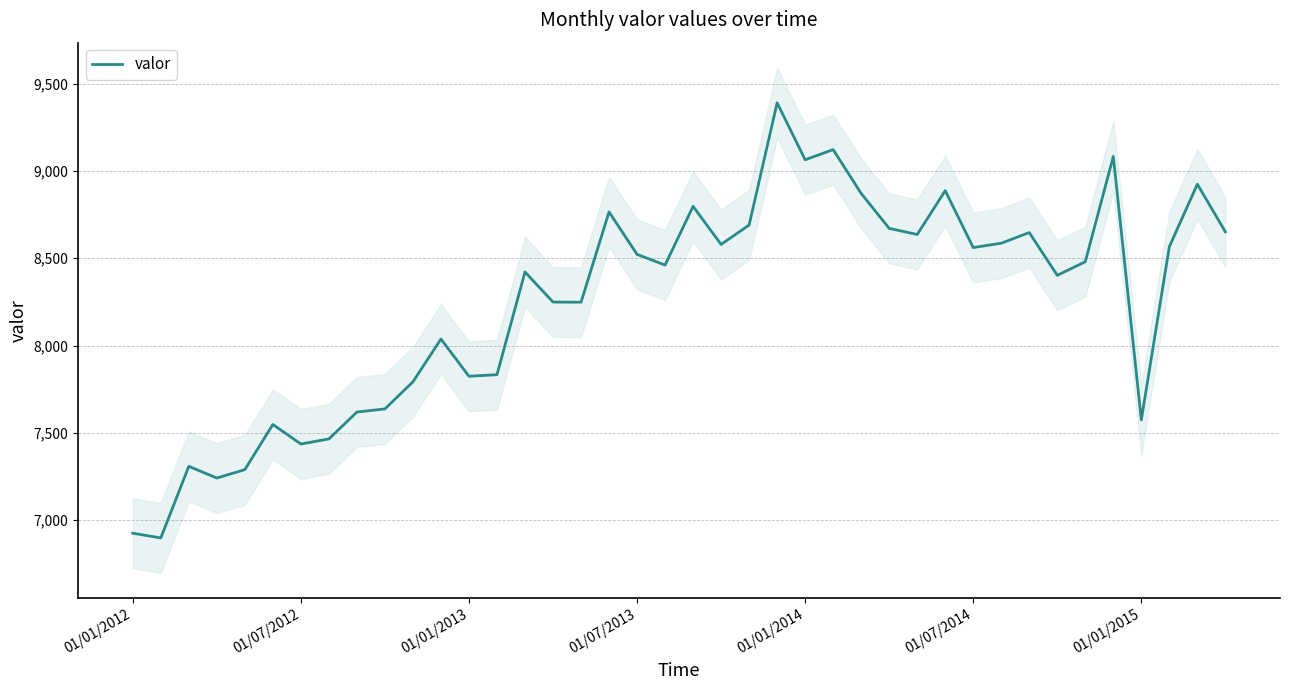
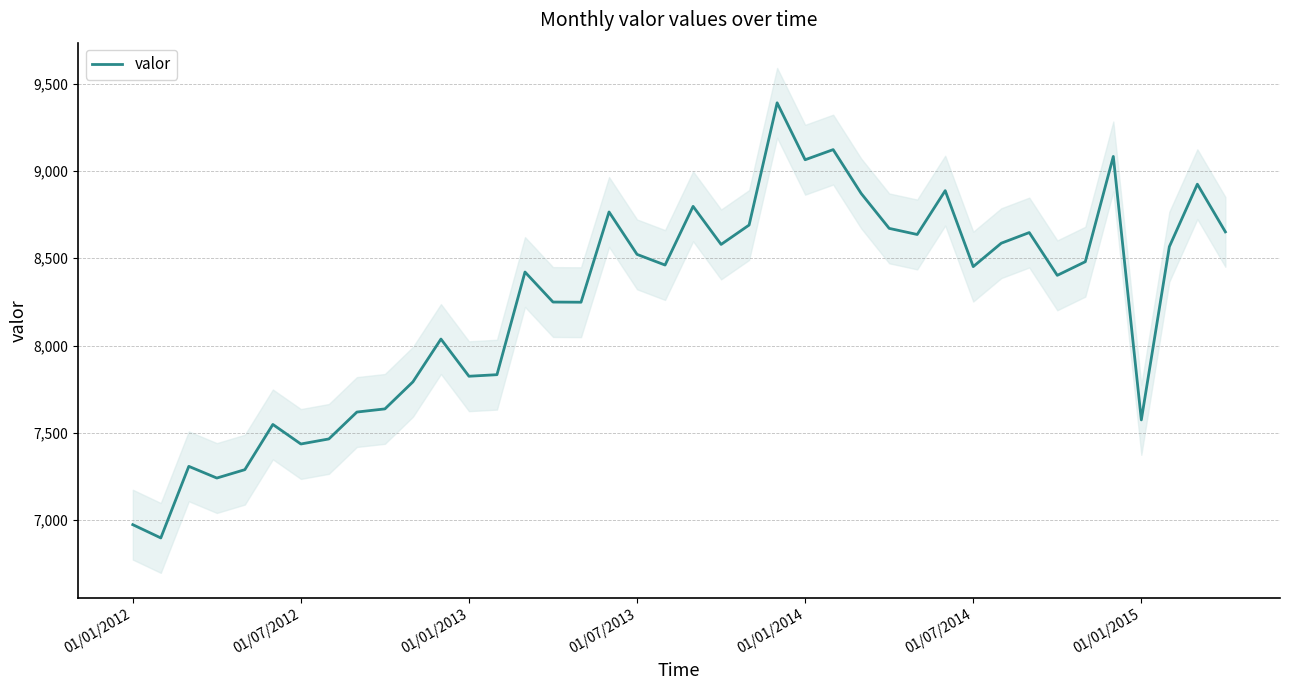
  {
    "valor": {
-     "01/01/2012": "6,930",
+     "01/01/2012": "6,970",
      "01/07/2012": "7,440",
      "01/01/2013": "7,820",
      "01/07/2013": "8,520",
      "01/01/2014": "9,060",
-     "01/07/2014": "8,560",
+     "01/07/2014": "8,450",
      "01/01/2015": "7,570"
    }
  }
